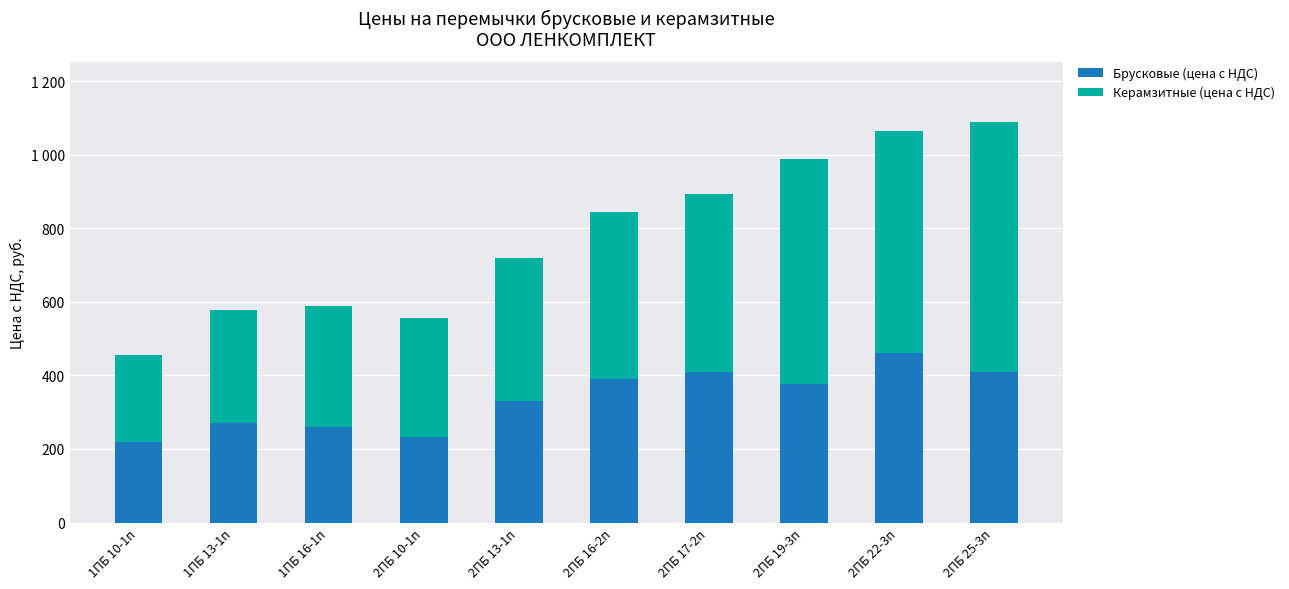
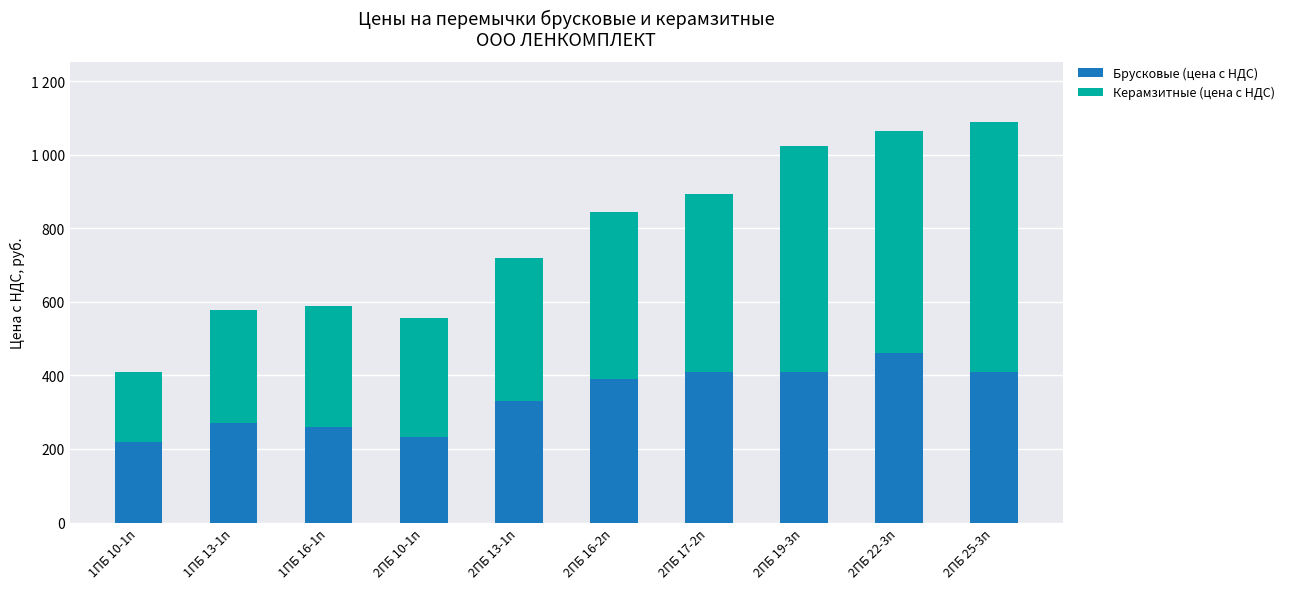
  {
    "Брусковые (цена с НДС)": {
      "1ПБ 10-1п": 220,
      "1ПБ 13-1п": 270,
      "1ПБ 16-1п": 260,
      "2ПБ 10-1п": 230,
      "2ПБ 13-1п": 330,
      "2ПБ 16-2п": 390,
      "2ПБ 17-2п": 410,
-     "2ПБ 19-3п": 380,
+     "2ПБ 19-3п": 410,
      "2ПБ 22-3п": 460,
      "2ПБ 25-3п": 410
    },
    "Керамзитные (цена с НДС)": {
-     "1ПБ 10-1п": 240,
+     "1ПБ 10-1п": 190,
      "1ПБ 13-1п": 310,
      "1ПБ 16-1п": 330,
      "2ПБ 10-1п": 330,
      "2ПБ 13-1п": 390,
      "2ПБ 16-2п": 460,
      "2ПБ 17-2п": 490,
      "2ПБ 19-3п": 610,
      "2ПБ 22-3п": 600,
      "2ПБ 25-3п": 680
    }
  }
